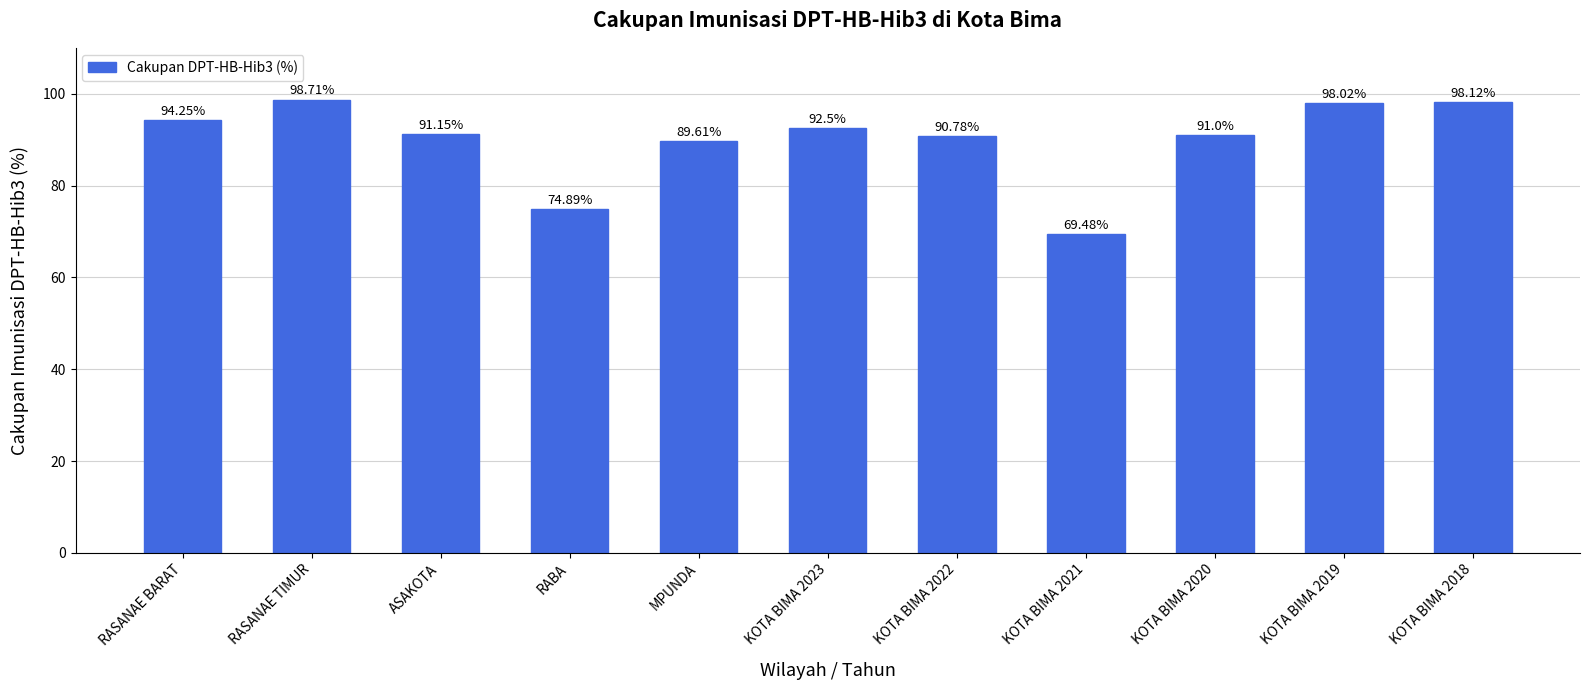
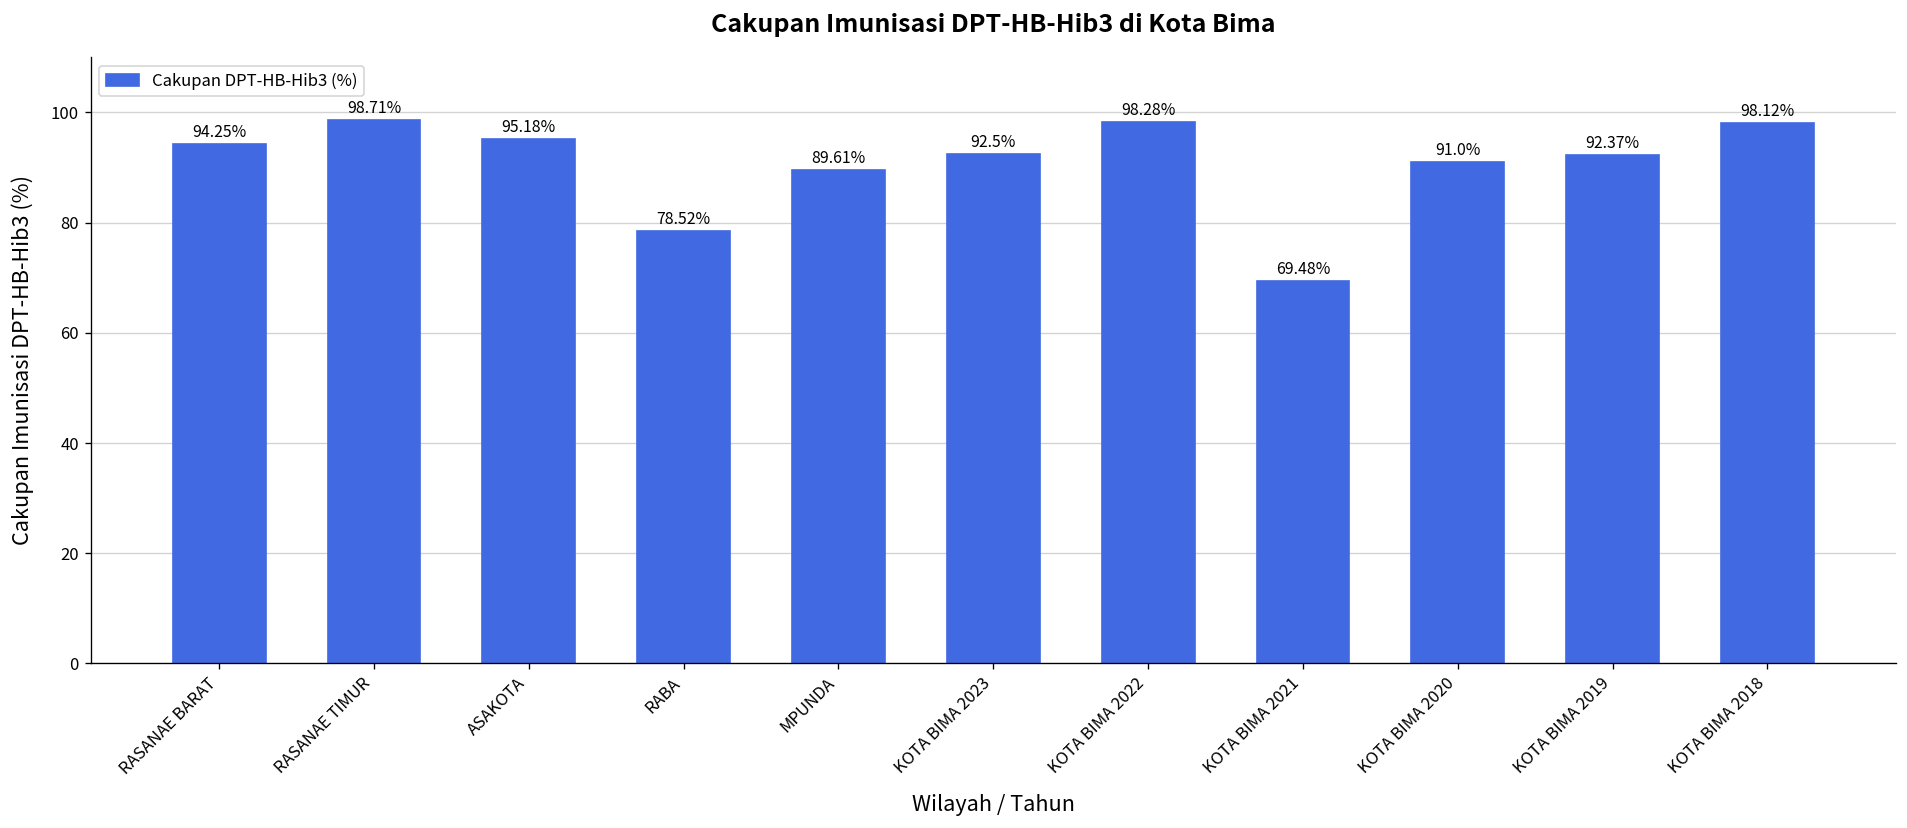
  {
    "RASANAE BARAT": "94.25%",
    "RASANAE TIMUR": "98.71%",
-   "ASAKOTA": "91.15%",
-   "RABA": "74.89%",
+   "ASAKOTA": "95.18%",
+   "RABA": "78.52%",
    "MPUNDA": "89.61%",
    "KOTA BIMA 2023": "92.5%",
-   "KOTA BIMA 2022": "90.78%",
+   "KOTA BIMA 2022": "98.28%",
    "KOTA BIMA 2021": "69.48%",
    "KOTA BIMA 2020": "91.0%",
-   "KOTA BIMA 2019": "98.02%",
+   "KOTA BIMA 2019": "92.37%",
    "KOTA BIMA 2018": "98.12%"
  }
